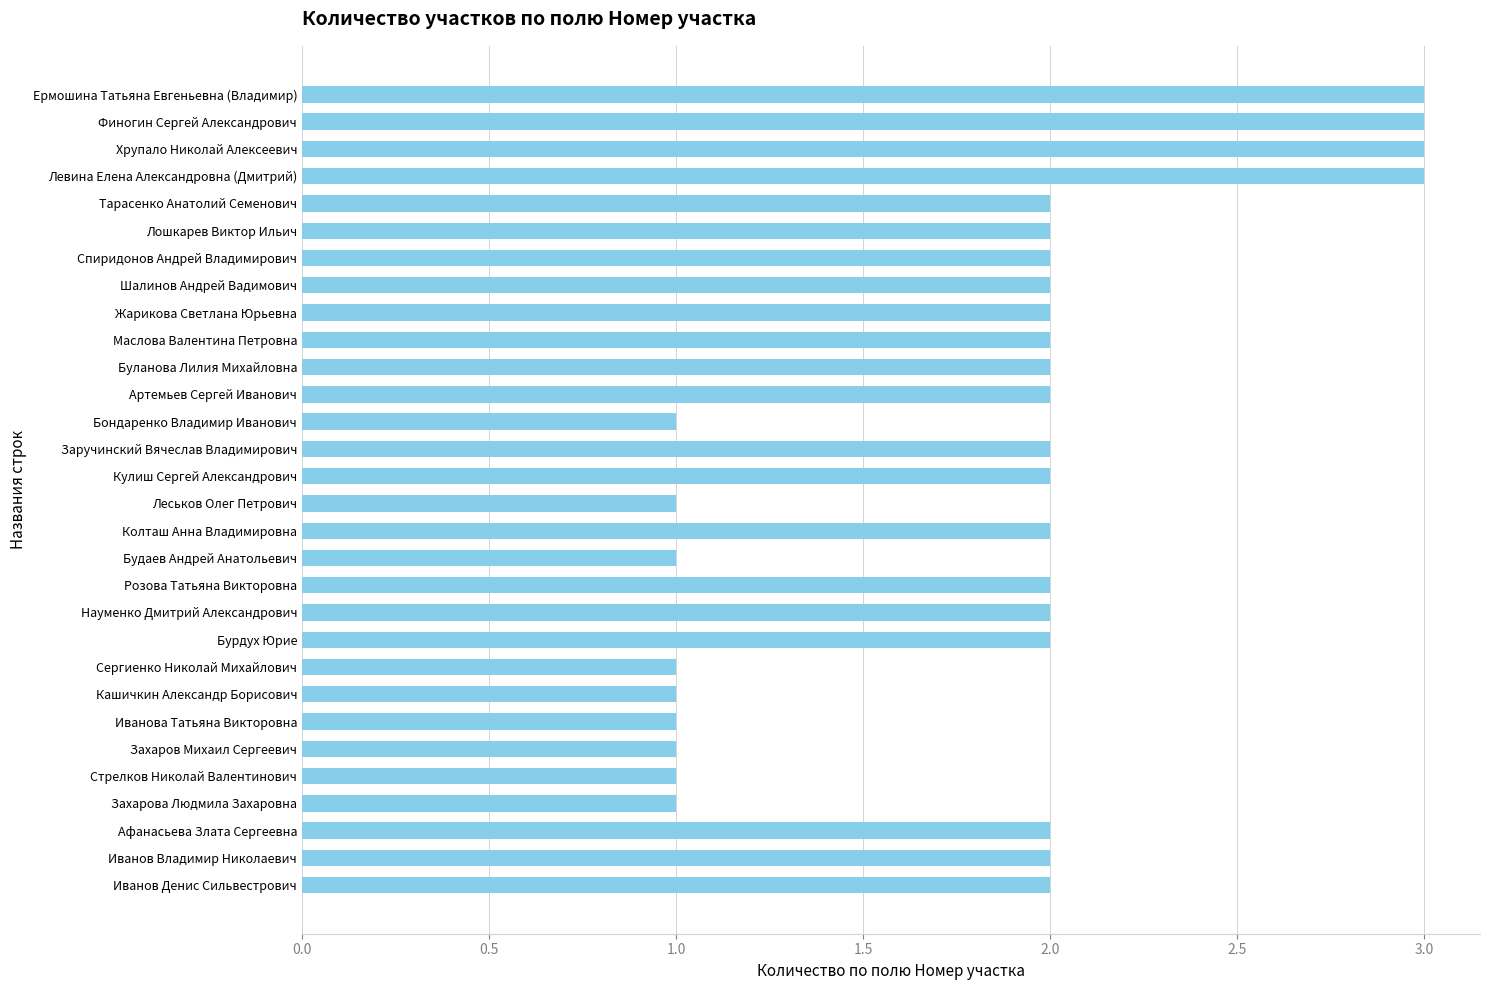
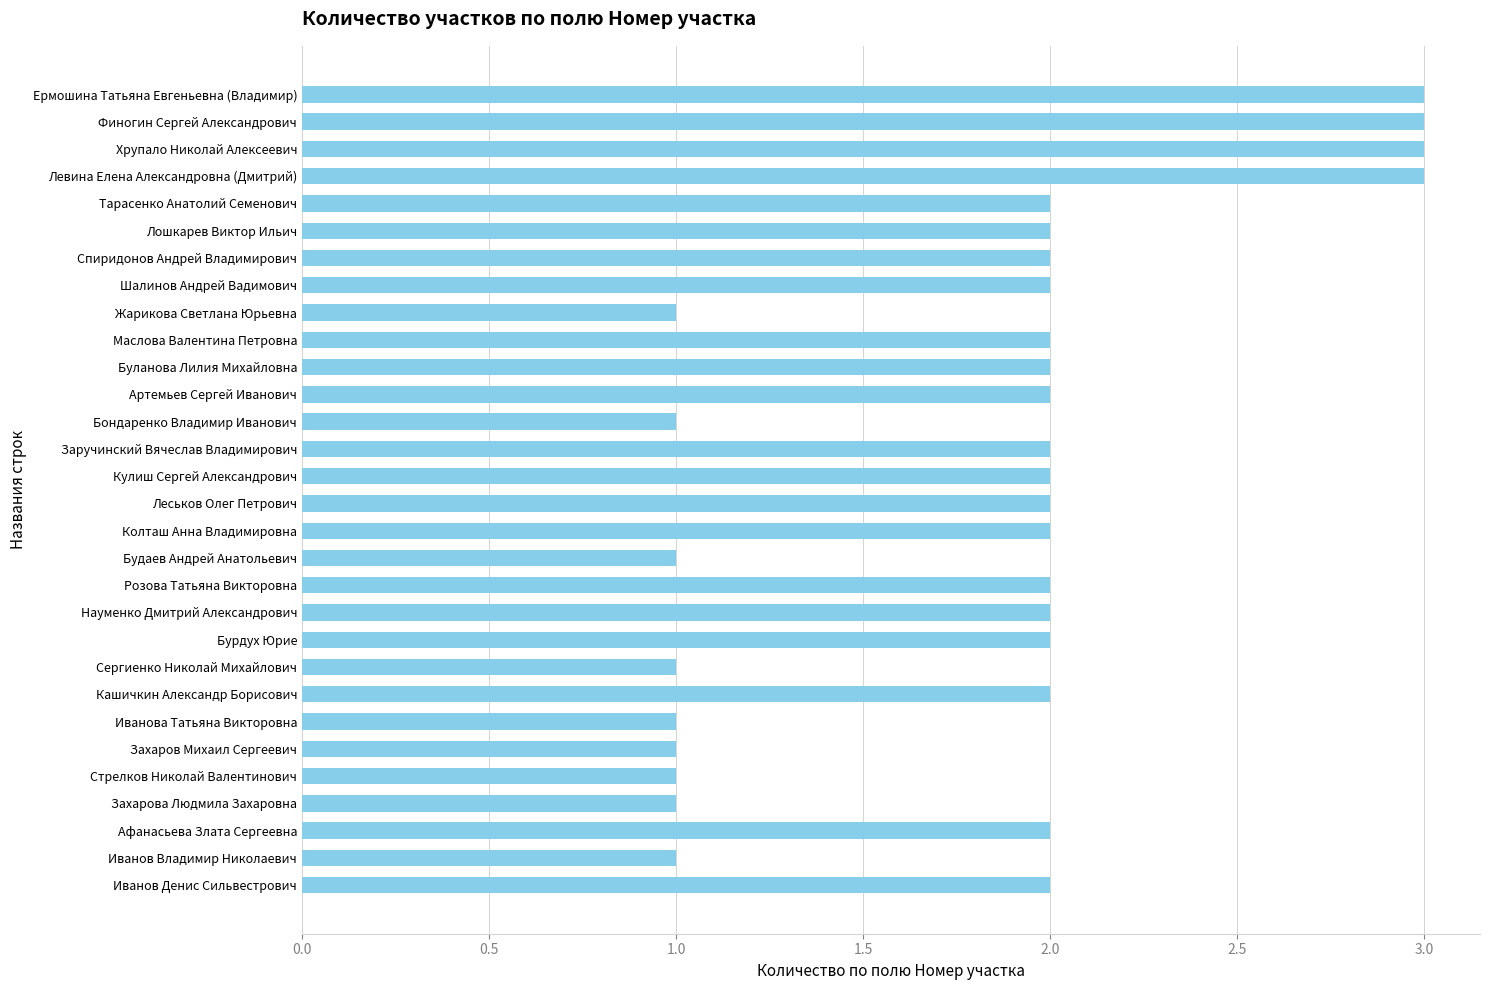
  {
    "Ермошина Татьяна Евгеньевна (Владимир)": 3,
    "Финогин Сергей Александрович": 3,
    "Хрупало Николай Алексеевич": 3,
    "Левина Елена Александровна (Дмитрий)": 3,
    "Тарасенко Анатолий Семенович": 2,
    "Лошкарев Виктор Ильич": 2,
    "Спиридонов Андрей Владимирович": 2,
    "Шалинов Андрей Вадимович": 2,
-   "Жарикова Светлана Юрьевна": 2,
+   "Жарикова Светлана Юрьевна": 1,
    "Маслова Валентина Петровна": 2,
    "Буланова Лилия Михайловна": 2,
    "Артемьев Сергей Иванович": 2,
    "Бондаренко Владимир Иванович": 1,
    "Заручинский Вячеслав Владимирович": 2,
    "Кулиш Сергей Александрович": 2,
-   "Леськов Олег Петрович": 1,
+   "Леськов Олег Петрович": 2,
    "Колташ Анна Владимировна": 2,
    "Будаев Андрей Анатольевич": 1,
    "Розова Татьяна Викторовна": 2,
    "Науменко Дмитрий Александрович": 2,
    "Бурдух Юрие": 2,
    "Сергиенко Николай Михайлович": 1,
-   "Кашичкин Александр Борисович": 1,
+   "Кашичкин Александр Борисович": 2,
    "Иванова Татьяна Викторовна": 1,
    "Захаров Михаил Сергеевич": 1,
    "Стрелков Николай Валентинович": 1,
    "Захарова Людмила Захаровна": 1,
    "Афанасьева Злата Сергеевна": 2,
-   "Иванов Владимир Николаевич": 2,
+   "Иванов Владимир Николаевич": 1,
    "Иванов Денис Сильвестрович": 2
  }
